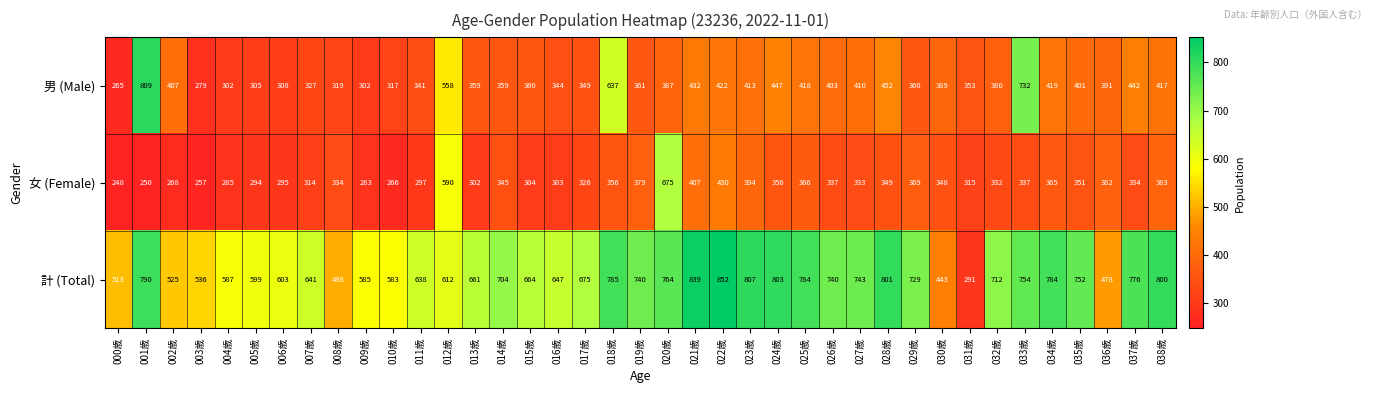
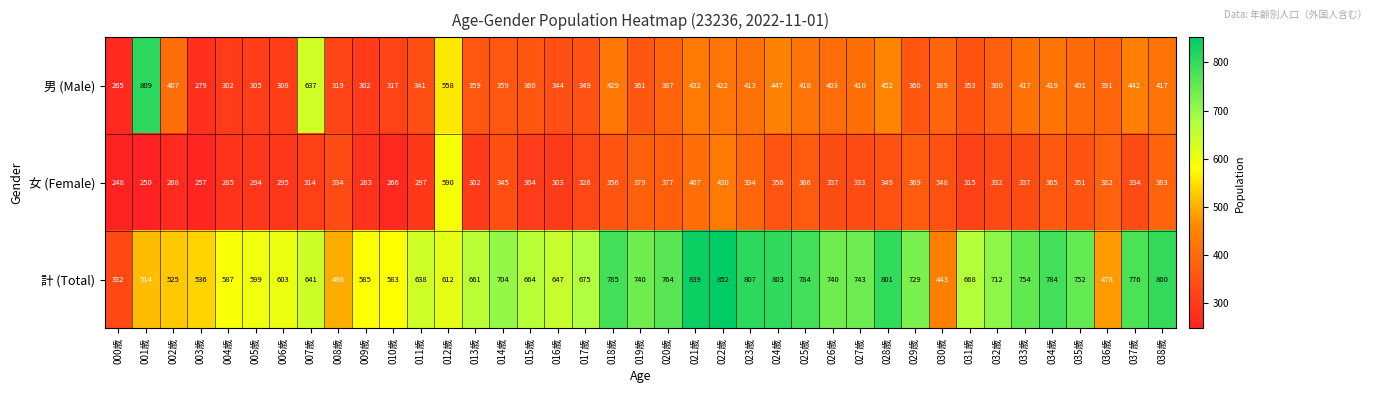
  {
    "男 (Male)": {
      "000歳": 265,
      "001歳": 809,
      "002歳": 407,
      "003歳": 279,
      "004歳": 302,
      "005歳": 305,
      "006歳": 308,
-     "007歳": 327,
+     "007歳": 637,
      "008歳": 319,
      "009歳": 302,
      "010歳": 317,
      "011歳": 341,
      "012歳": 558,
      "013歳": 359,
      "014歳": 359,
      "015歳": 360,
      "016歳": 344,
      "017歳": 349,
-     "018歳": 637,
+     "018歳": 429,
      "019歳": 361,
      "020歳": 387,
      "021歳": 432,
      "022歳": 422,
      "023歳": 413,
      "024歳": 447,
      "025歳": 418,
      "026歳": 403,
      "027歳": 410,
      "028歳": 452,
      "029歳": 360,
      "030歳": 389,
      "031歳": 353,
      "032歳": 380,
-     "033歳": 732,
+     "033歳": 417,
      "034歳": 419,
      "035歳": 401,
      "036歳": 391,
      "037歳": 442,
      "038歳": 417
    },
    "女 (Female)": {
      "000歳": 248,
      "001歳": 250,
      "002歳": 268,
      "003歳": 257,
      "004歳": 285,
      "005歳": 294,
      "006歳": 295,
      "007歳": 314,
      "008歳": 334,
      "009歳": 283,
      "010歳": 266,
      "011歳": 297,
      "012歳": 590,
      "013歳": 302,
      "014歳": 345,
      "015歳": 304,
      "016歳": 303,
      "017歳": 326,
      "018歳": 356,
      "019歳": 379,
-     "020歳": 675,
+     "020歳": 377,
      "021歳": 407,
      "022歳": 430,
      "023歳": 394,
      "024歳": 356,
      "025歳": 366,
      "026歳": 337,
      "027歳": 333,
      "028歳": 349,
      "029歳": 369,
      "030歳": 348,
      "031歳": 315,
      "032歳": 332,
      "033歳": 337,
      "034歳": 365,
      "035歳": 351,
      "036歳": 382,
      "037歳": 334,
      "038歳": 383
    },
    "計 (Total)": {
-     "000歳": 513,
-     "001歳": 790,
+     "000歳": 332,
+     "001歳": 514,
      "002歳": 525,
      "003歳": 536,
      "004歳": 587,
      "005歳": 599,
      "006歳": 603,
      "007歳": 641,
      "008歳": 498,
      "009歳": 585,
      "010歳": 583,
      "011歳": 638,
      "012歳": 612,
      "013歳": 661,
      "014歳": 704,
      "015歳": 664,
      "016歳": 647,
      "017歳": 675,
      "018歳": 785,
      "019歳": 740,
      "020歳": 764,
      "021歳": 839,
      "022歳": 852,
      "023歳": 807,
      "024歳": 803,
      "025歳": 784,
      "026歳": 740,
      "027歳": 743,
      "028歳": 801,
      "029歳": 729,
      "030歳": 443,
-     "031歳": 291,
+     "031歳": 668,
      "032歳": 712,
      "033歳": 754,
      "034歳": 784,
      "035歳": 752,
      "036歳": 478,
      "037歳": 776,
      "038歳": 800
    }
  }
